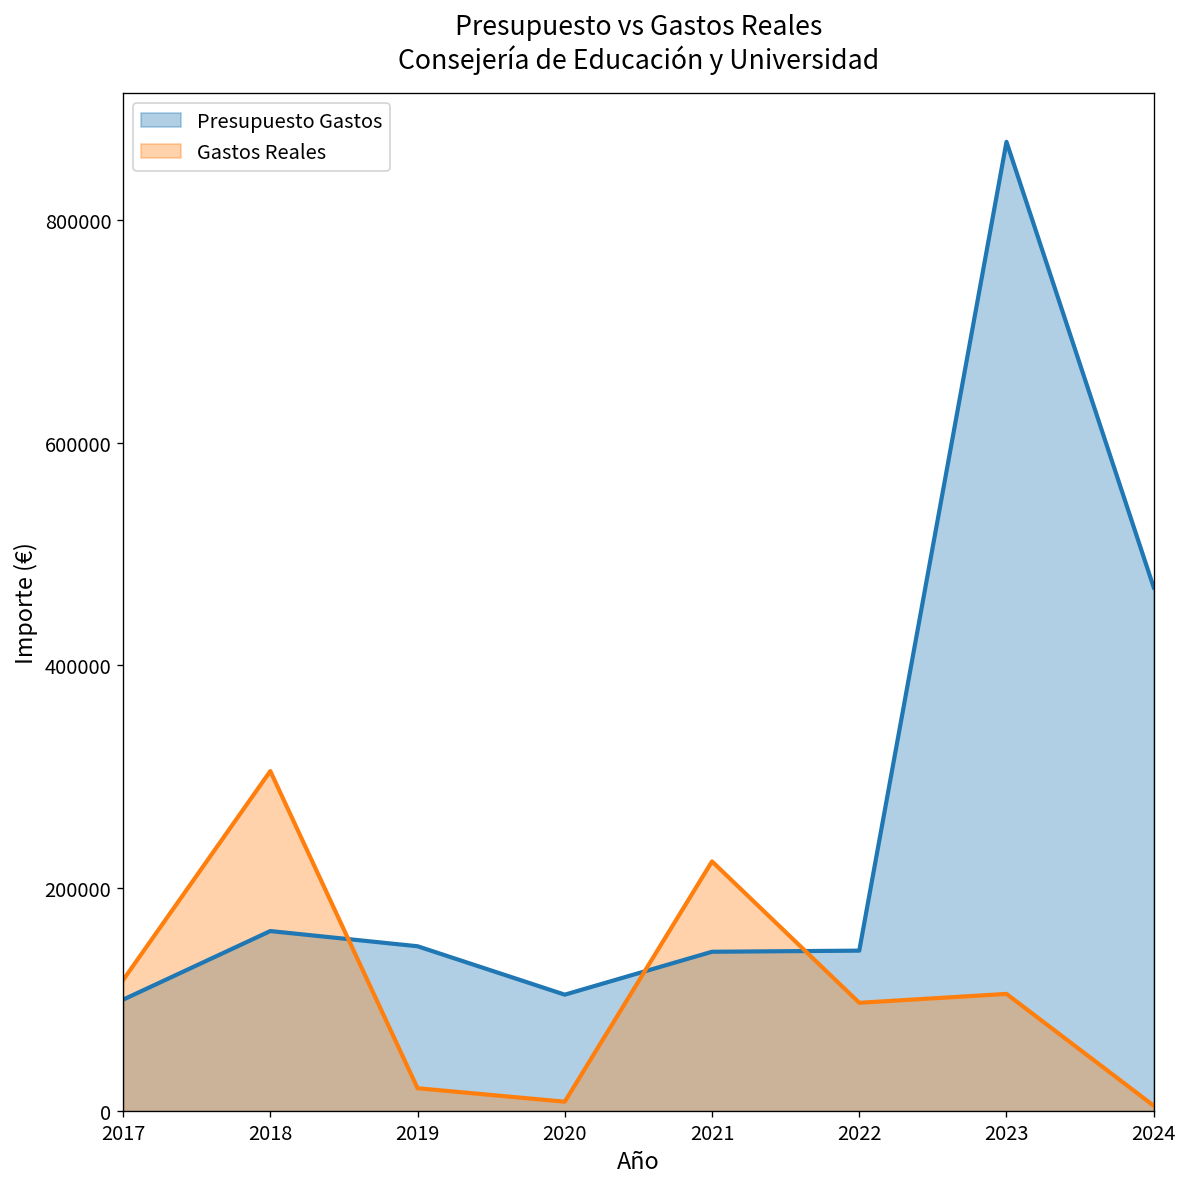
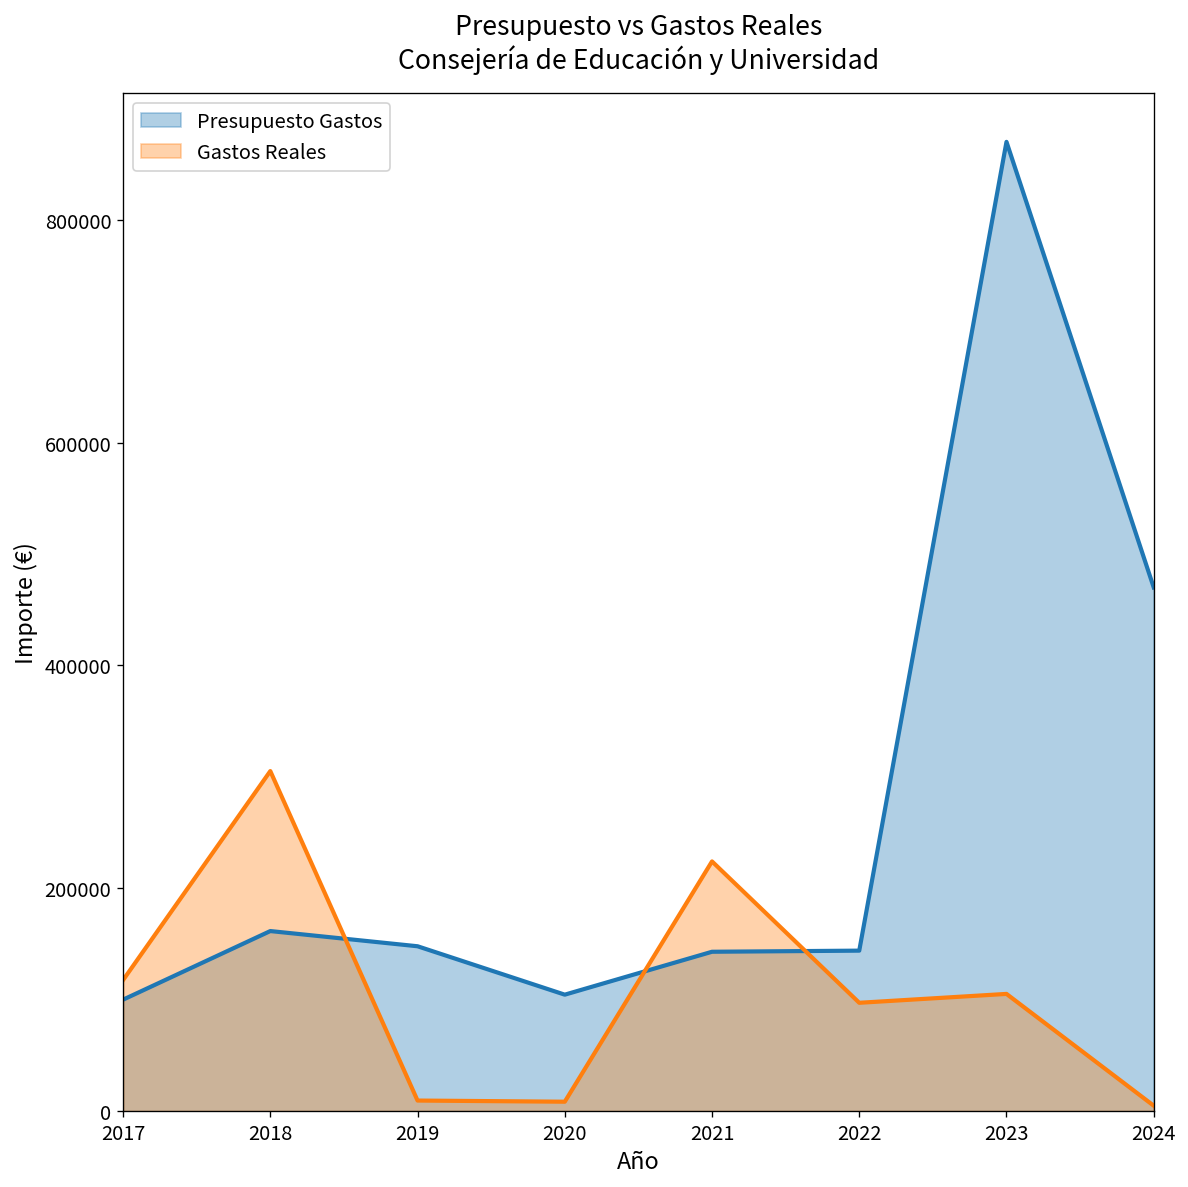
  {
    "Presupuesto Gastos": {
      "2017": 100000,
      "2018": 160000,
      "2019": 150000,
      "2020": 100000,
      "2021": 140000,
      "2022": 140000,
      "2023": 870000,
      "2024": 470000
    },
    "Gastos Reales": {
      "2017": 120000,
      "2018": 310000,
-     "2019": 20000,
+     "2019": 10000,
      "2020": 10000,
      "2021": 220000,
      "2022": 100000,
      "2023": 110000,
      "2024": 0
    }
  }
